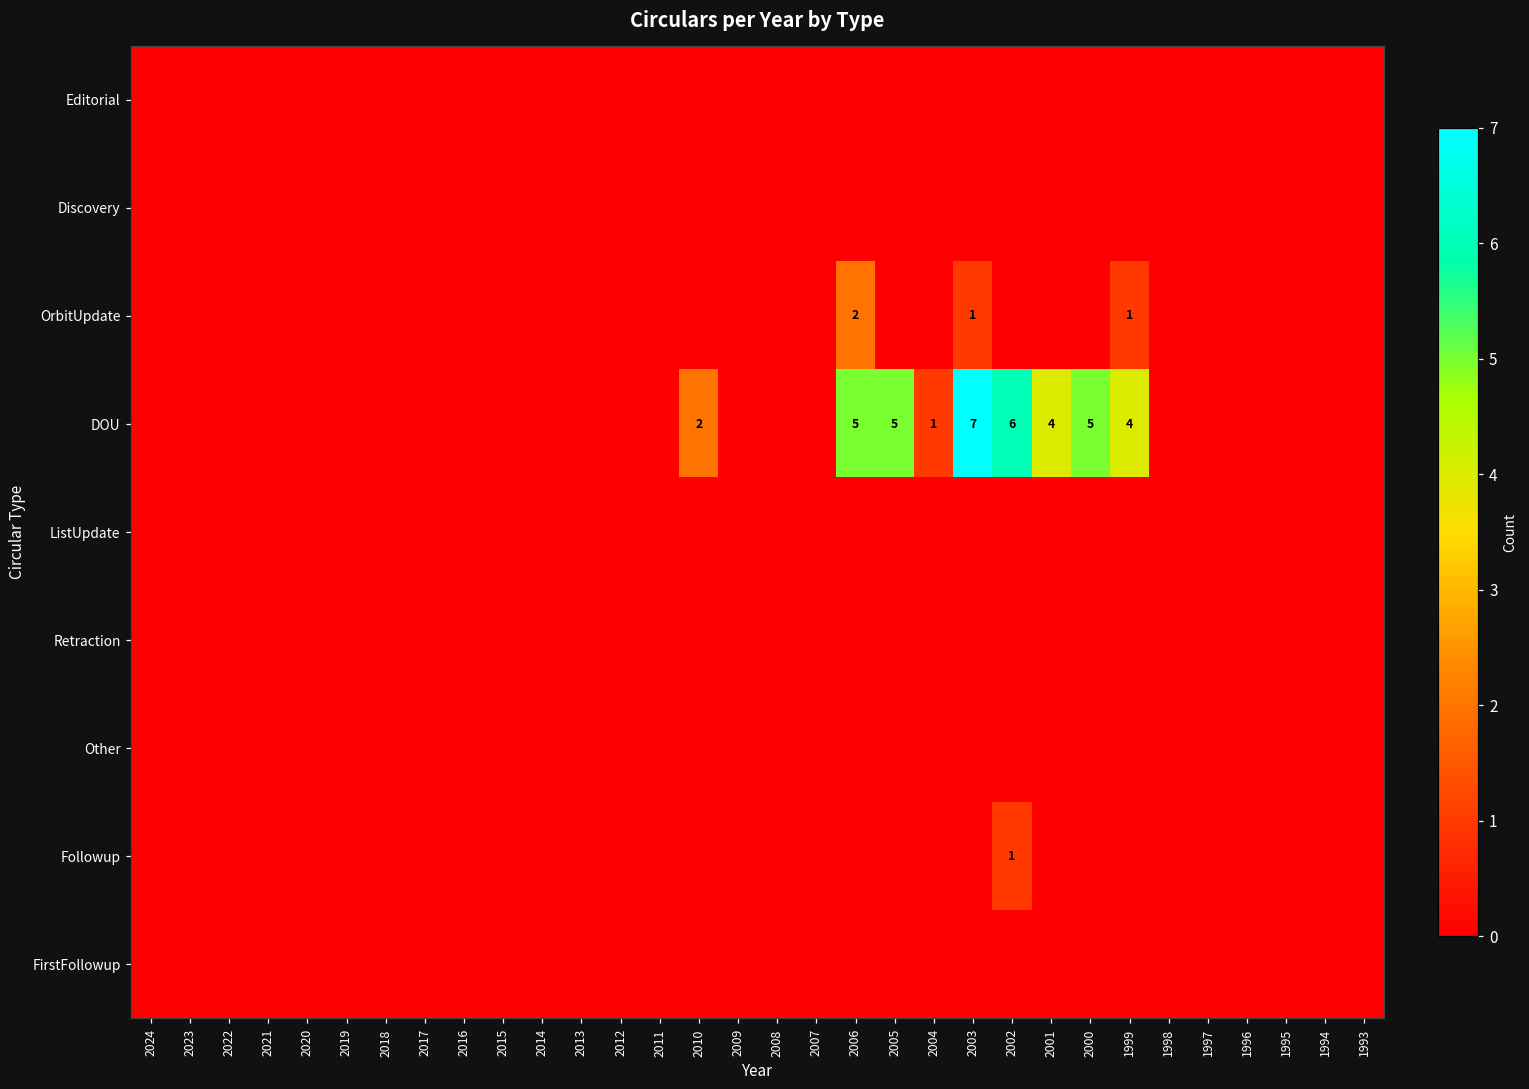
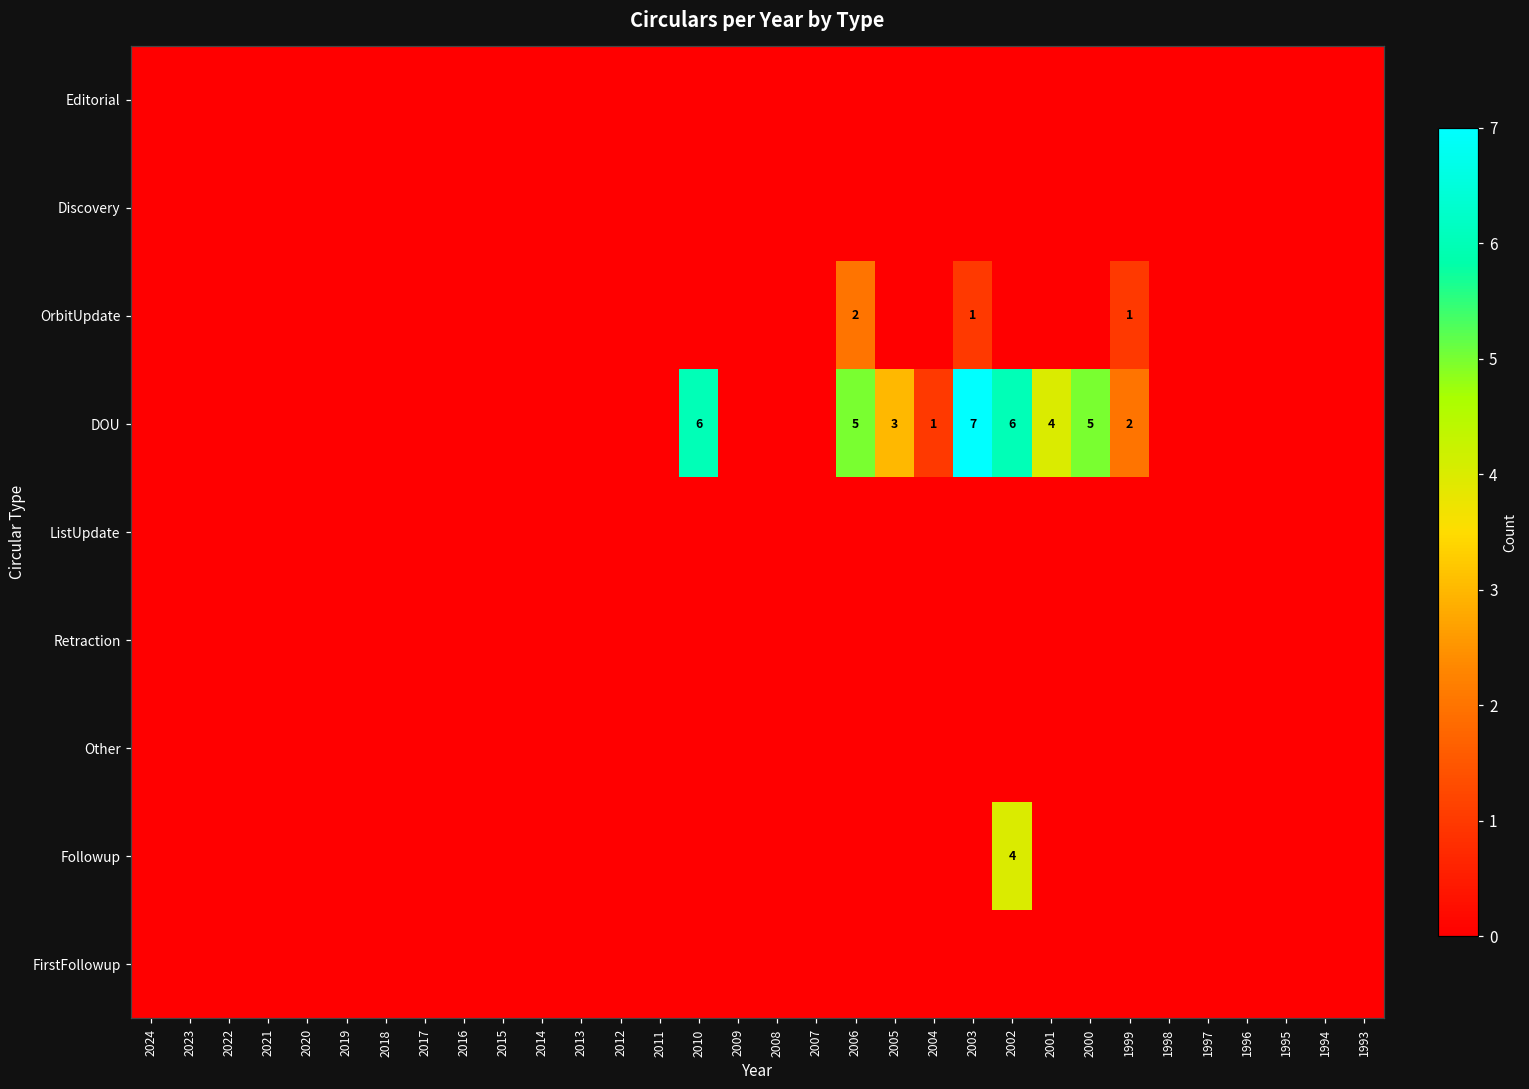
  {
    "OrbitUpdate": {
      "2006": 2,
      "2003": 1,
      "1999": 1
    },
    "DOU": {
-     "2010": 2,
+     "2010": 6,
      "2006": 5,
-     "2005": 5,
+     "2005": 3,
      "2004": 1,
      "2003": 7,
      "2002": 6,
      "2001": 4,
      "2000": 5,
-     "1999": 4
+     "1999": 2
    },
    "Followup": {
-     "2002": 1
+     "2002": 4
    }
  }
